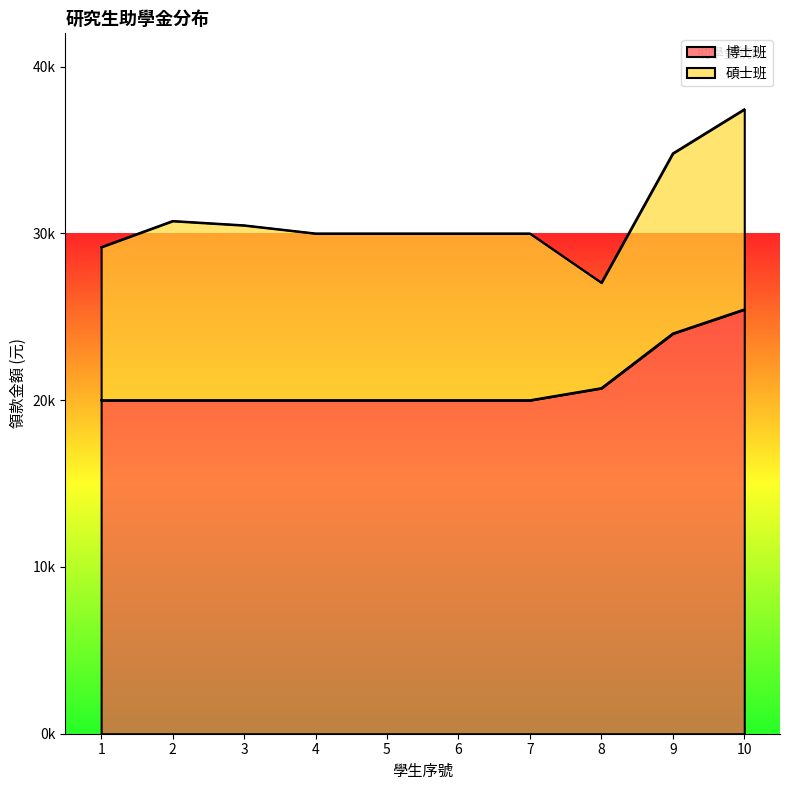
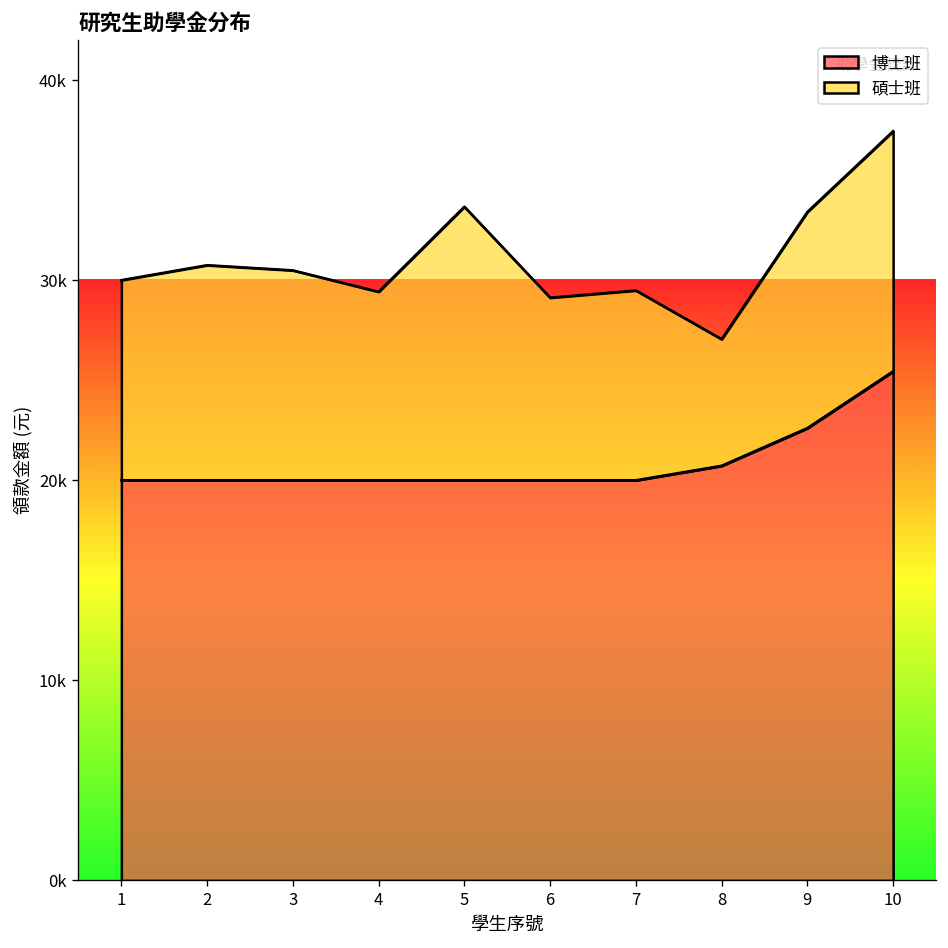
  {
    "博士班": {
      "1": 20000,
      "2": 20000,
      "3": 20000,
      "4": 20000,
      "5": 20000,
      "6": 20000,
      "7": 20000,
      "8": 20700,
-     "9": 24000,
+     "9": 22600,
      "10": 25400
    },
    "碩士班": {
-     "1": 9200,
+     "1": 10000,
      "2": 10700,
      "3": 10500,
-     "4": 10000,
-     "5": 10000,
-     "6": 10000,
-     "7": 10000,
+     "4": 9400,
+     "5": 13700,
+     "6": 9100,
+     "7": 9500,
      "8": 6300,
      "9": 10800,
      "10": 12000
    }
  }
